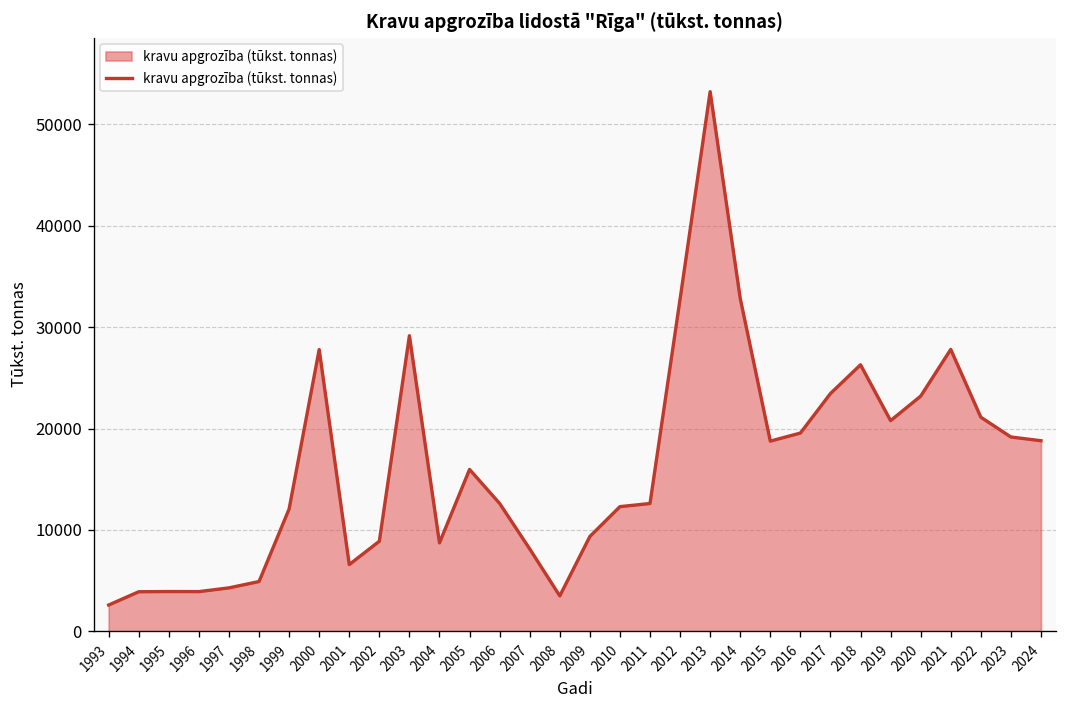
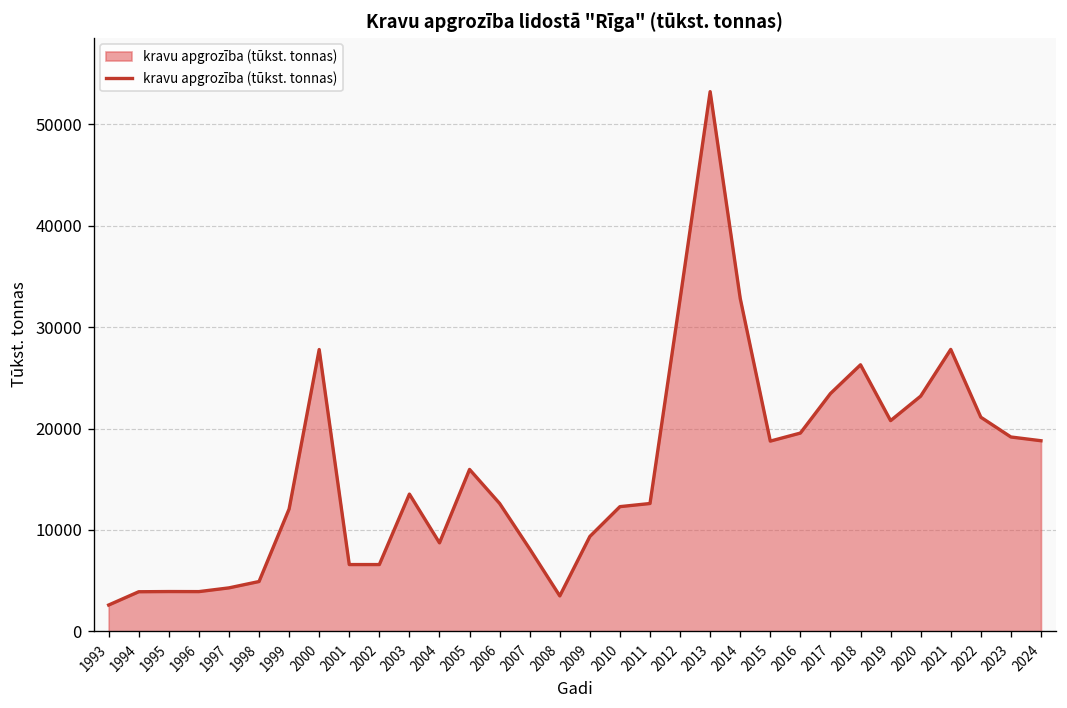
  {
    "1993": 3000,
    "1994": 4000,
    "1995": 4000,
    "1996": 4000,
    "1997": 4000,
    "1998": 5000,
    "1999": 12000,
    "2000": 28000,
    "2001": 7000,
-   "2002": 9000,
-   "2003": 29000,
+   "2002": 7000,
+   "2003": 14000,
    "2004": 9000,
    "2005": 16000,
    "2006": 13000,
    "2007": 8000,
    "2008": 3000,
    "2009": 9000,
    "2010": 12000,
    "2011": 13000,
    "2012": 33000,
    "2013": 53000,
    "2014": 33000,
    "2015": 19000,
    "2016": 20000,
    "2017": 23000,
    "2018": 26000,
    "2019": 21000,
    "2020": 23000,
    "2021": 28000,
    "2022": 21000,
    "2023": 19000,
    "2024": 19000
  }
